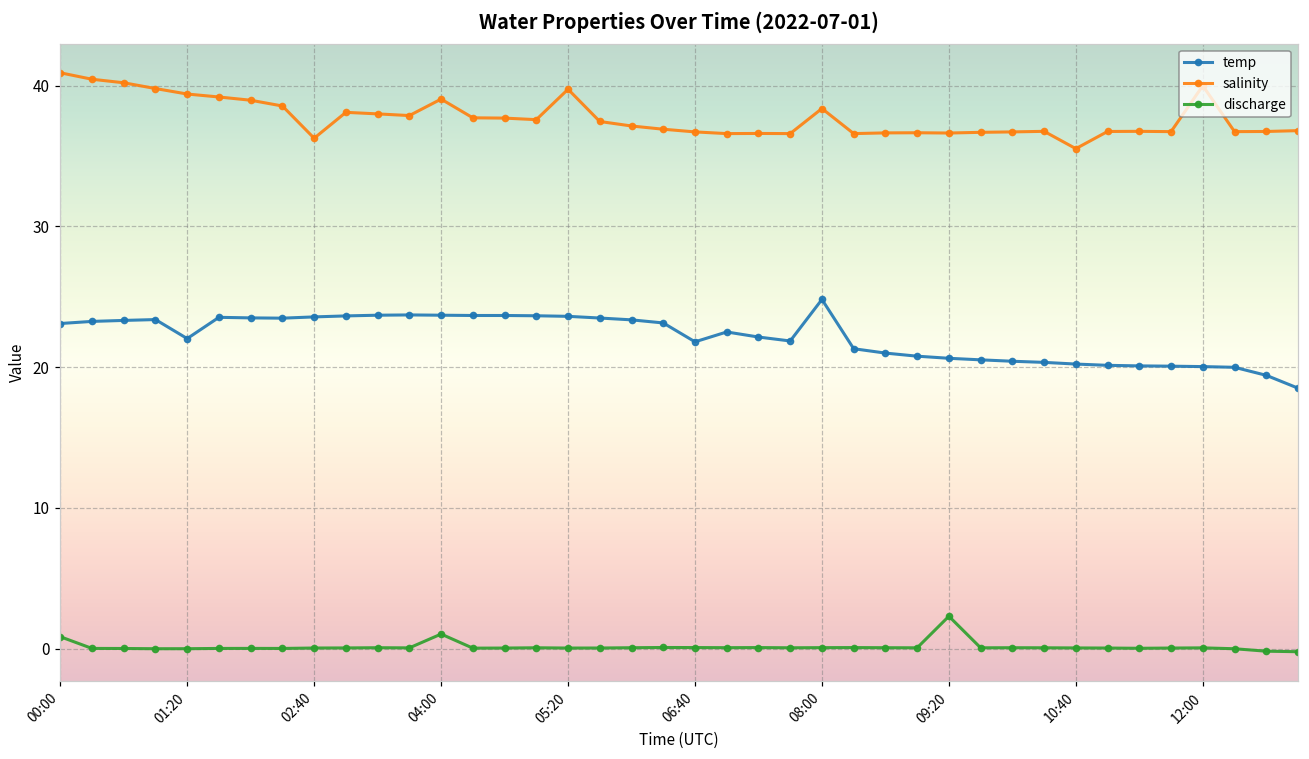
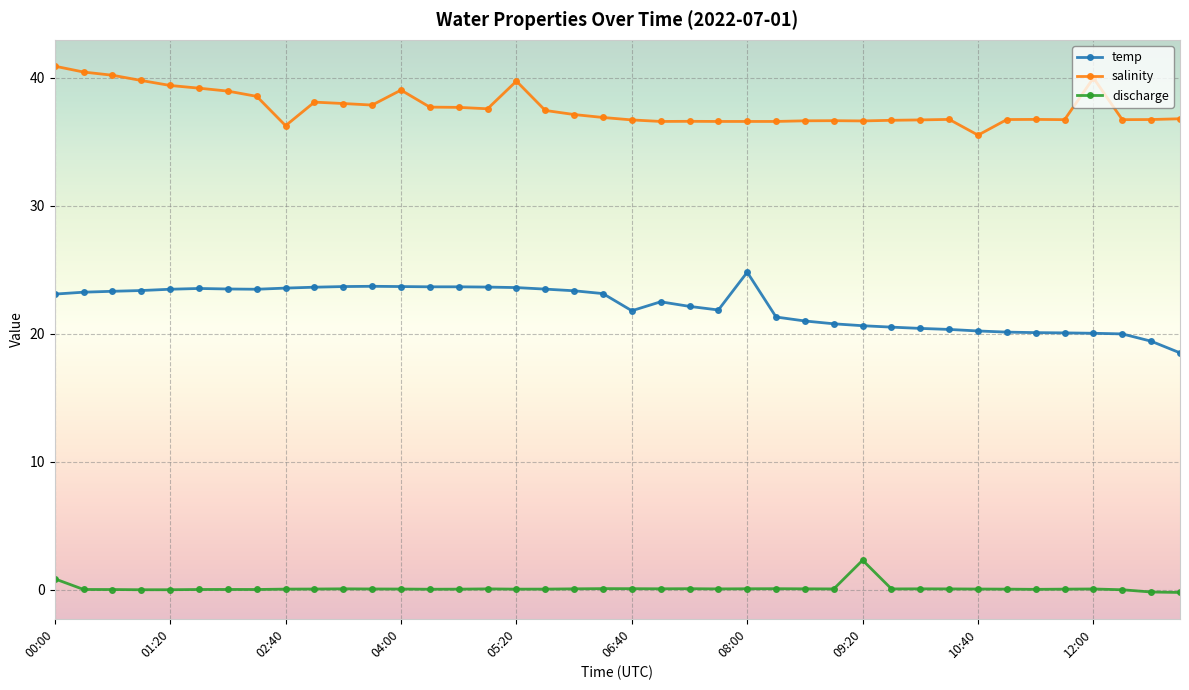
  {
    "temp": {
      "00:00": 23.1,
-     "01:20": 22.0,
+     "01:20": 23.5,
      "02:40": 23.6,
      "04:00": 23.7,
      "05:20": 23.6,
      "06:40": 21.8,
      "08:00": 24.8,
      "09:20": 20.6,
      "10:40": 20.2,
      "12:00": 20.0
    },
    "salinity": {
      "00:00": 40.9,
      "01:20": 39.4,
      "02:40": 36.3,
      "04:00": 39.0,
      "05:20": 39.7,
      "06:40": 36.7,
-     "08:00": 38.4,
+     "08:00": 36.6,
      "09:20": 36.6,
      "10:40": 35.5
    },
    "discharge": {
      "00:00": 0.9,
      "01:20": 0.0,
      "02:40": 0.1,
-     "04:00": 1.0,
+     "04:00": 0.1,
      "05:20": 0.0,
      "06:40": 0.1,
      "08:00": 0.1,
      "09:20": 2.3,
      "10:40": 0.1,
      "12:00": 0.1
    }
  }
